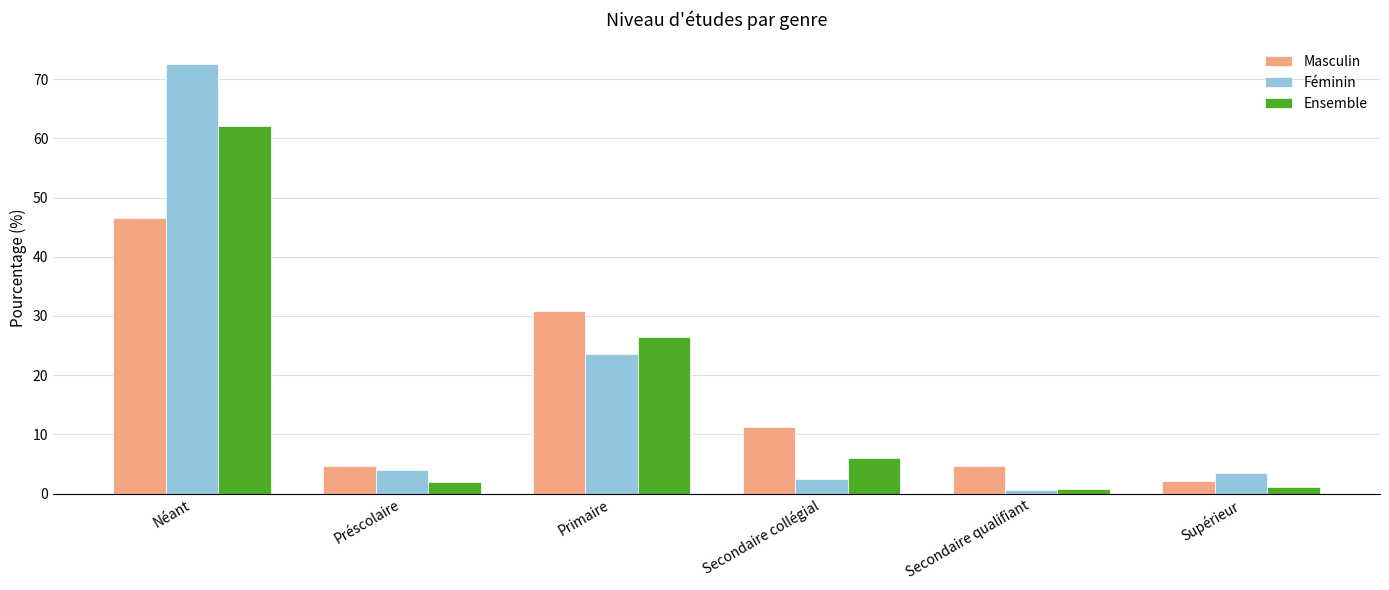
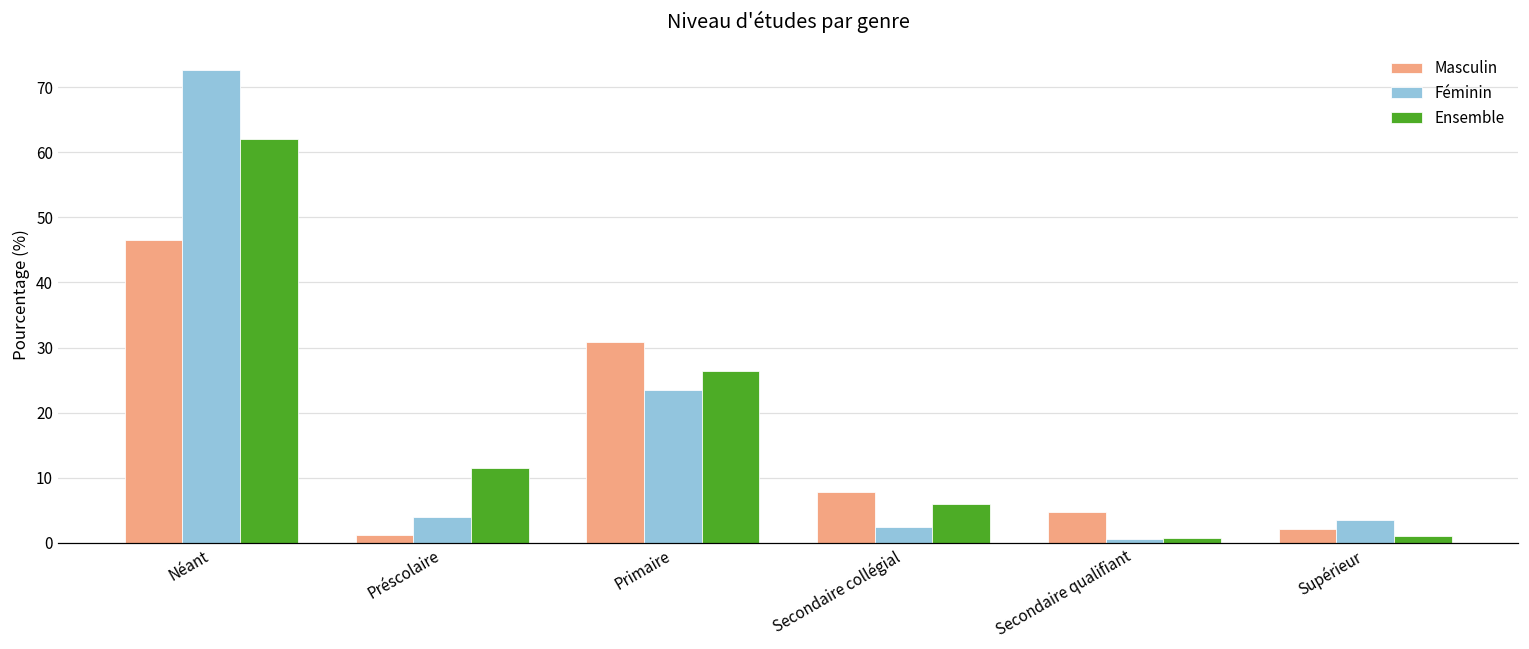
  {
    "Masculin": {
      "Néant": 47,
-     "Préscolaire": 5,
+     "Préscolaire": 1,
      "Primaire": 31,
-     "Secondaire collégial": 11,
+     "Secondaire collégial": 8,
      "Secondaire qualifiant": 5,
      "Supérieur": 2
    },
    "Féminin": {
      "Néant": 73,
      "Préscolaire": 4,
      "Primaire": 24,
      "Secondaire collégial": 3,
      "Secondaire qualifiant": 1,
      "Supérieur": 4
    },
    "Ensemble": {
      "Néant": 62,
-     "Préscolaire": 2,
+     "Préscolaire": 12,
      "Primaire": 26,
      "Secondaire collégial": 6,
      "Secondaire qualifiant": 1,
      "Supérieur": 1
    }
  }
